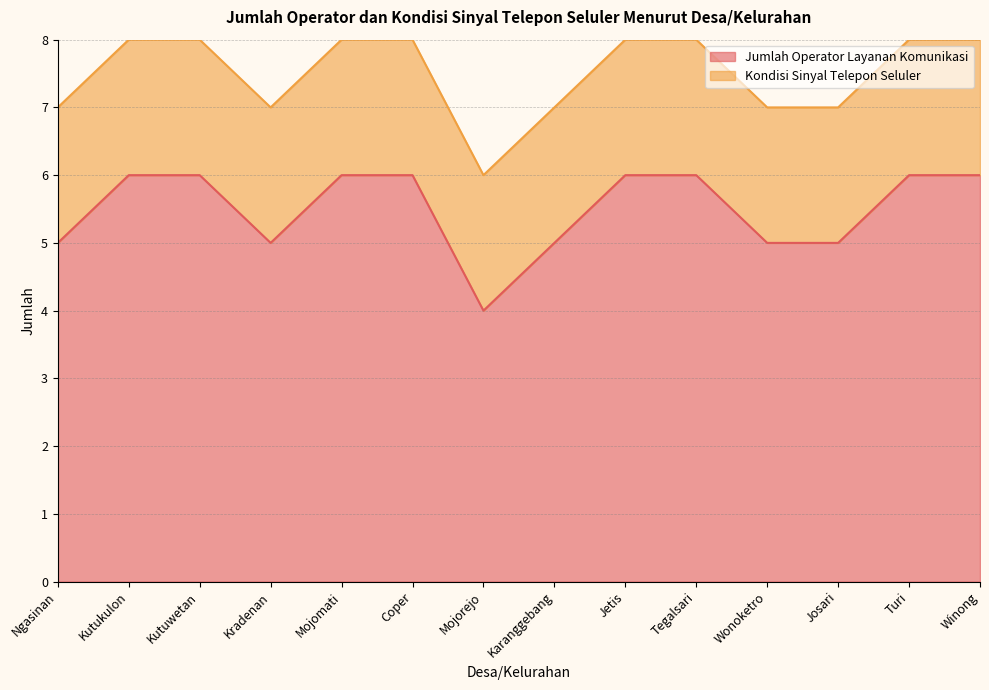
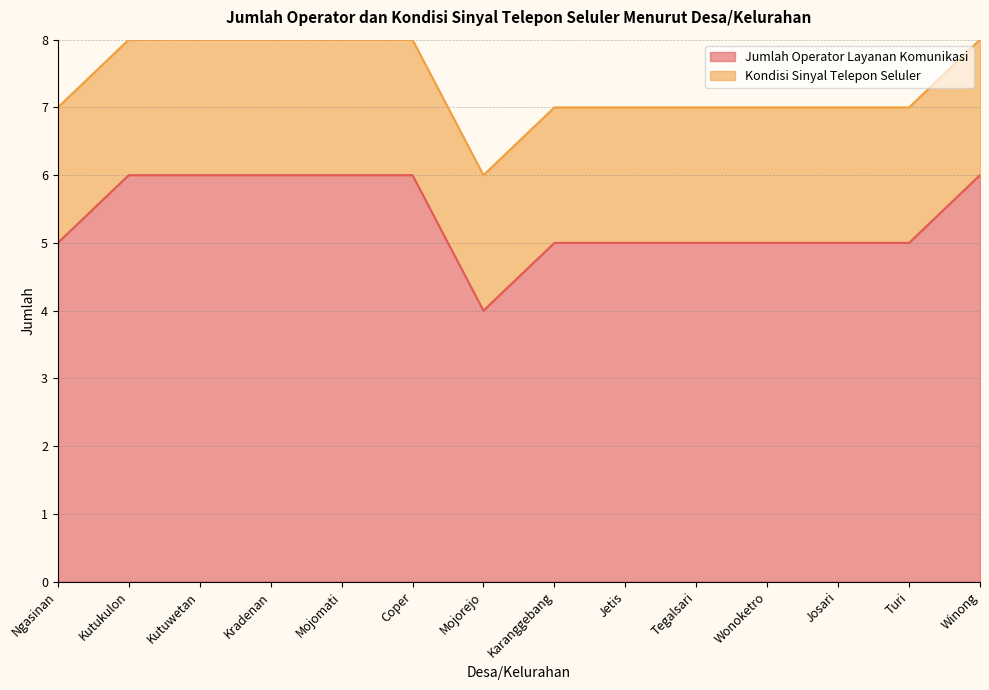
  {
    "Jumlah Operator Layanan Komunikasi": {
      "Ngasinan": 5,
      "Kutukulon": 6,
      "Kutuwetan": 6,
-     "Kradenan": 5,
+     "Kradenan": 6,
      "Mojomati": 6,
      "Coper": 6,
      "Mojorejo": 4,
      "Karanggebang": 5,
-     "Jetis": 6,
-     "Tegalsari": 6,
+     "Jetis": 5,
+     "Tegalsari": 5,
      "Wonoketro": 5,
      "Josari": 5,
-     "Turi": 6,
+     "Turi": 5,
      "Winong": 6
    },
    "Kondisi Sinyal Telepon Seluler": {
      "Ngasinan": 7,
      "Kutukulon": 8,
      "Kutuwetan": 8,
      "Mojomati": 8,
      "Coper": 8,
      "Mojorejo": 6,
      "Karanggebang": 7,
      "Wonoketro": 7,
      "Josari": 7,
      "Winong": 8
    }
  }
